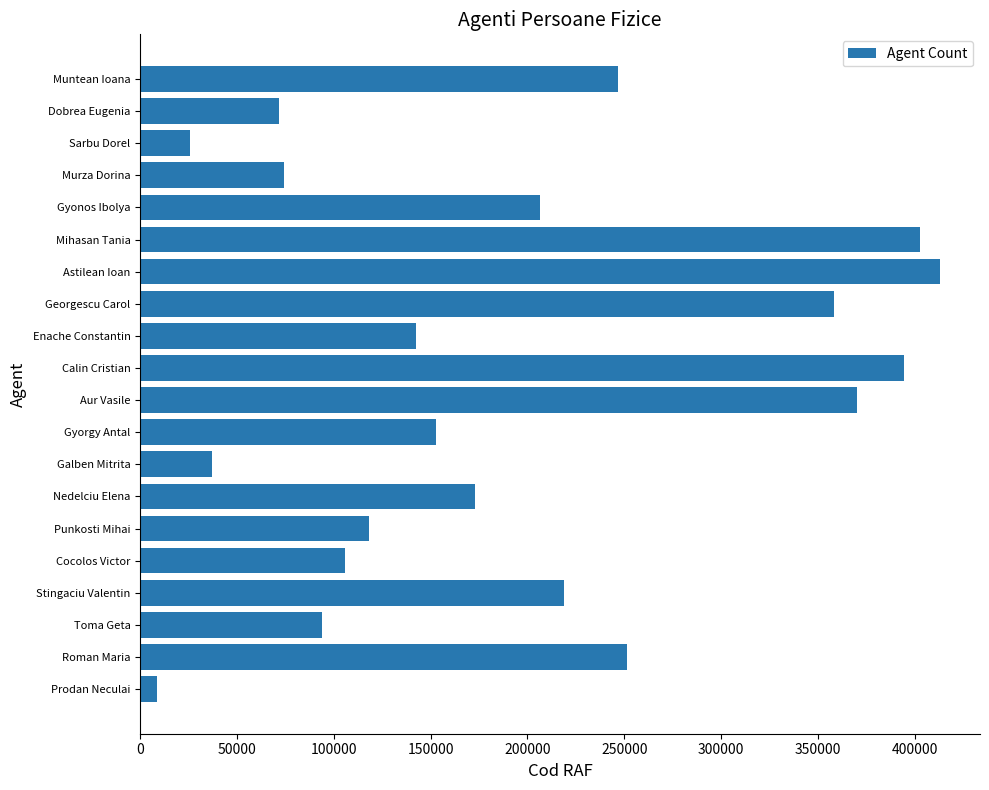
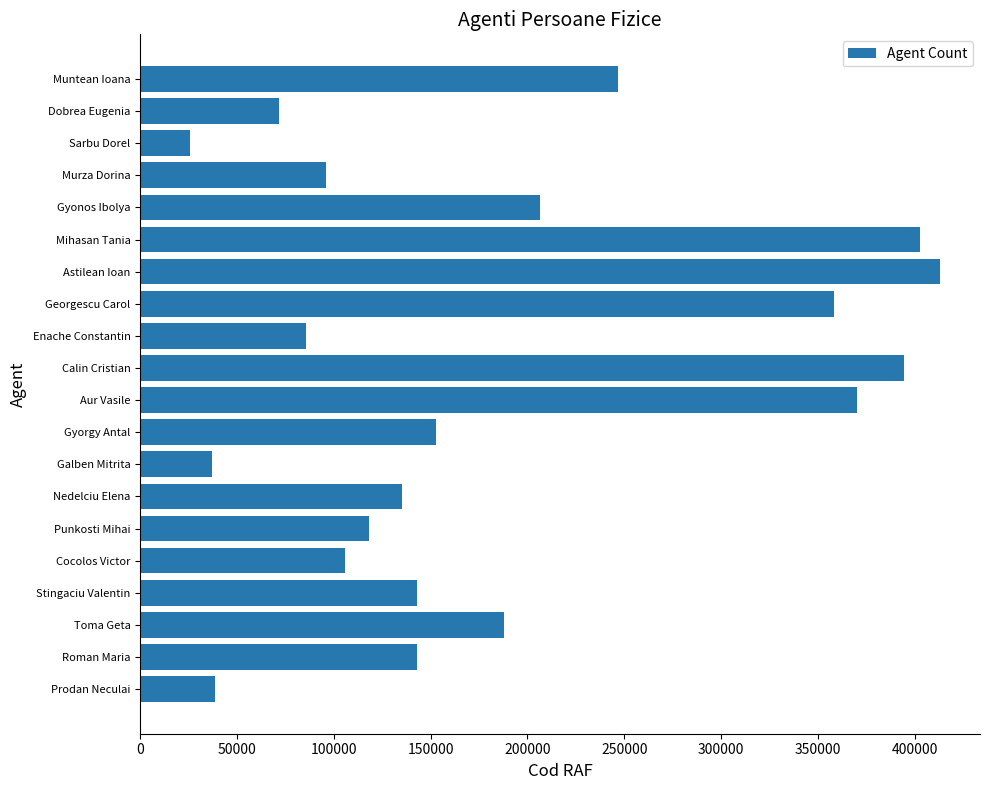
  {
    "Muntean Ioana": 247000,
    "Dobrea Eugenia": 72000,
    "Sarbu Dorel": 26000,
-   "Murza Dorina": 75000,
+   "Murza Dorina": 96000,
    "Gyonos Ibolya": 206000,
    "Mihasan Tania": 403000,
    "Astilean Ioan": 413000,
    "Georgescu Carol": 358000,
-   "Enache Constantin": 142000,
+   "Enache Constantin": 86000,
    "Calin Cristian": 394000,
    "Aur Vasile": 370000,
    "Gyorgy Antal": 153000,
    "Galben Mitrita": 37000,
-   "Nedelciu Elena": 173000,
+   "Nedelciu Elena": 135000,
    "Punkosti Mihai": 118000,
    "Cocolos Victor": 106000,
-   "Stingaciu Valentin": 219000,
-   "Toma Geta": 94000,
-   "Roman Maria": 251000,
-   "Prodan Neculai": 9000
+   "Stingaciu Valentin": 143000,
+   "Toma Geta": 188000,
+   "Roman Maria": 143000,
+   "Prodan Neculai": 39000
  }
